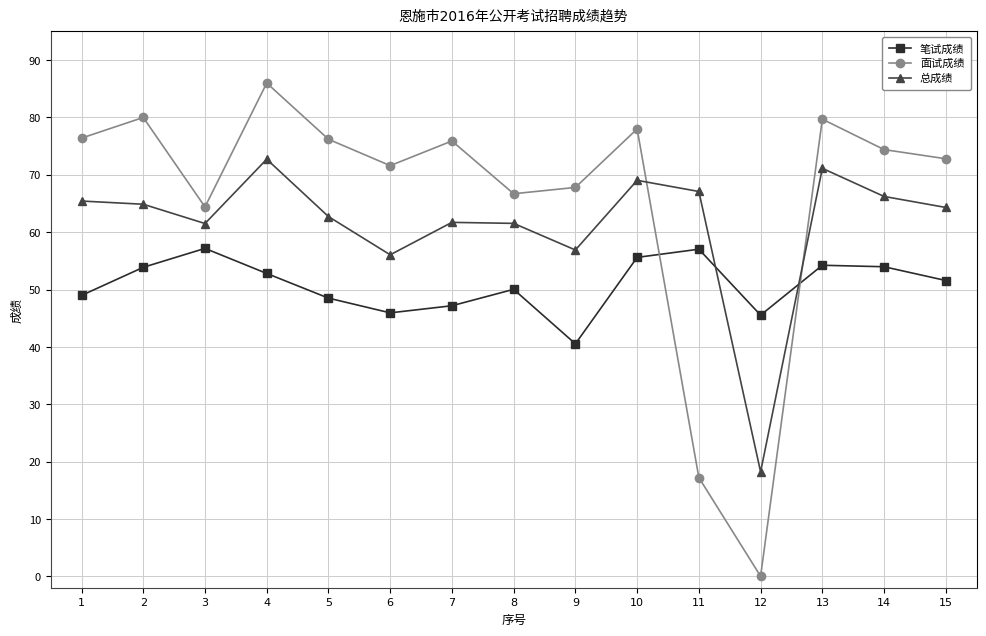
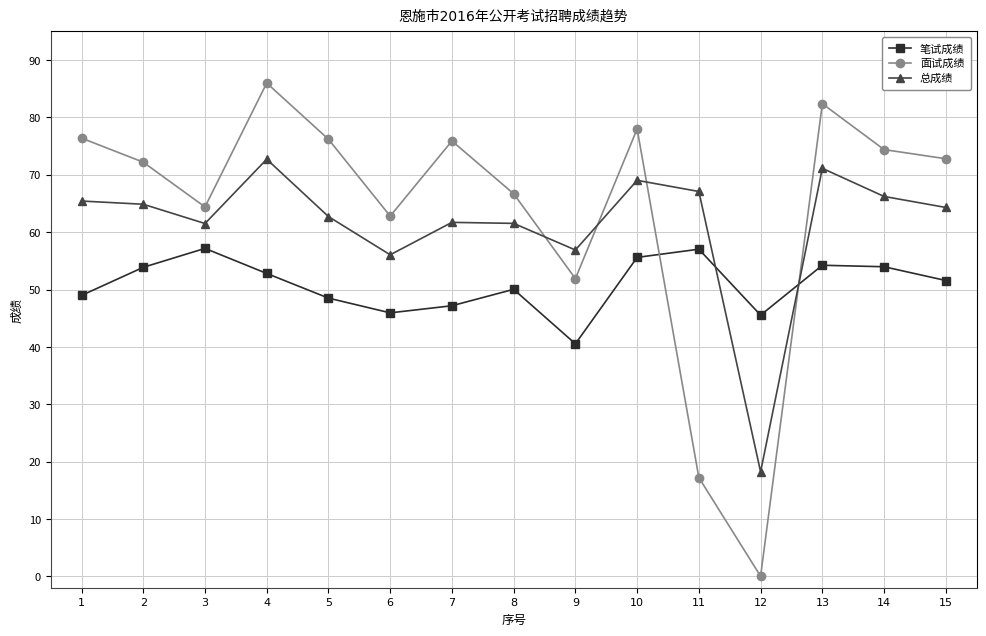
  {
    "面试成绩": {
      "1": 76,
-     "2": 80,
+     "2": 72,
      "3": 64,
      "4": 86,
      "5": 76,
-     "6": 72,
+     "6": 63,
      "7": 76,
      "8": 67,
-     "9": 68,
+     "9": 52,
      "10": 78,
      "11": 17,
      "12": 0,
-     "13": 80,
+     "13": 82,
      "14": 74,
      "15": 73
    }
  }
